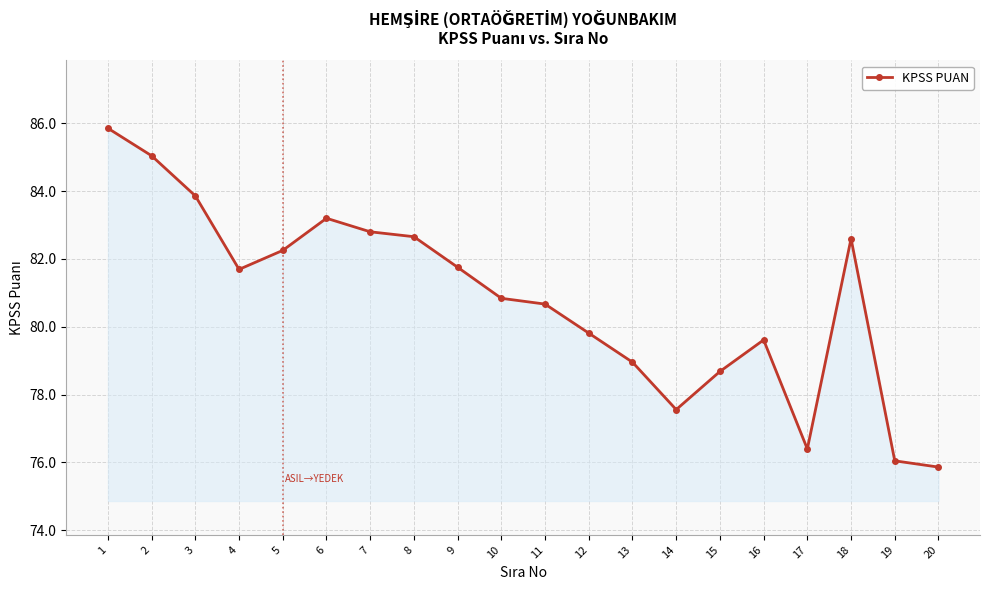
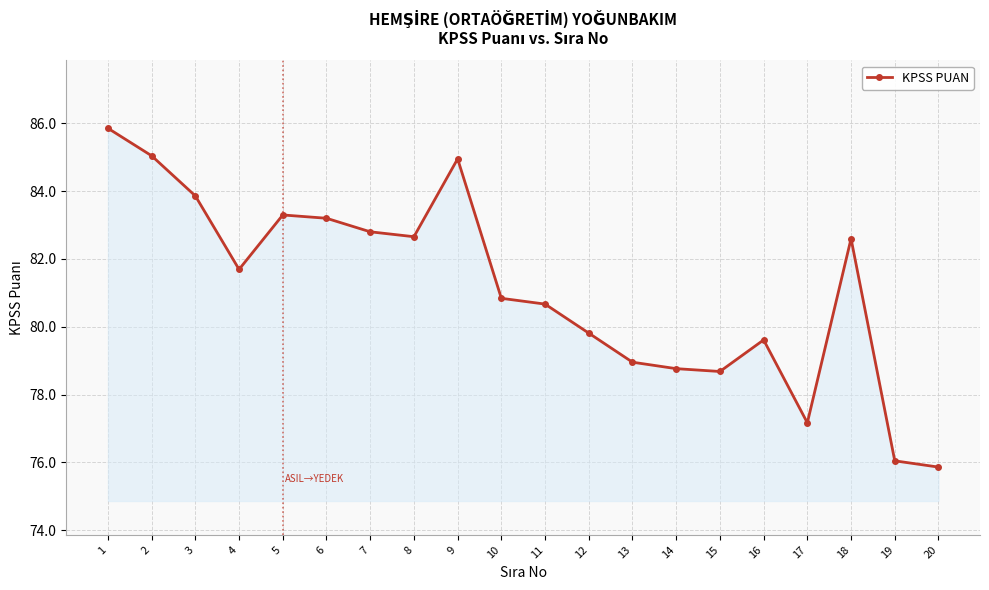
  {
    "1": 85.9,
    "2": 85.0,
    "3": 83.9,
    "4": 81.7,
-   "5": 82.3,
+   "5": 83.3,
    "6": 83.2,
    "7": 82.8,
    "8": 82.7,
-   "9": 81.8,
+   "9": 85.0,
    "10": 80.8,
    "11": 80.7,
    "12": 79.8,
    "13": 79.0,
-   "14": 77.6,
+   "14": 78.8,
    "15": 78.7,
    "16": 79.6,
-   "17": 76.4,
+   "17": 77.2,
    "18": 82.6,
    "19": 76.0,
    "20": 75.9
  }
